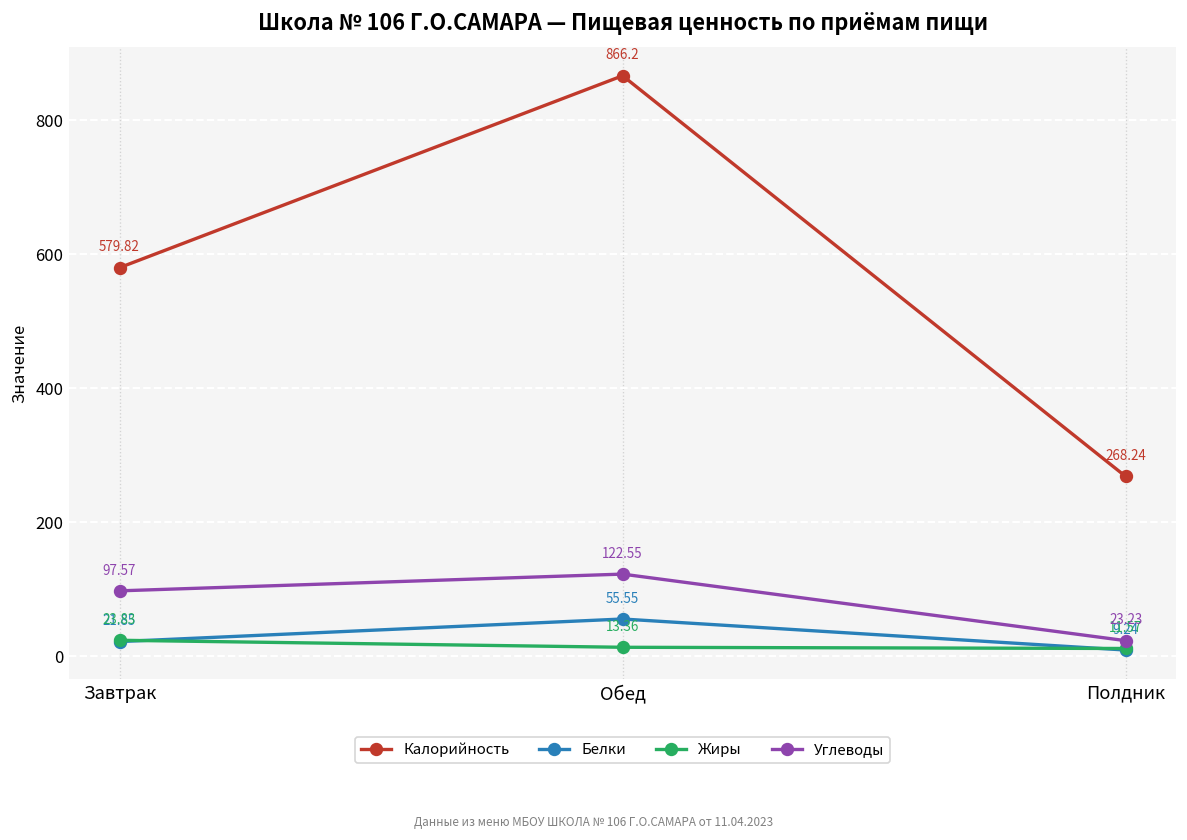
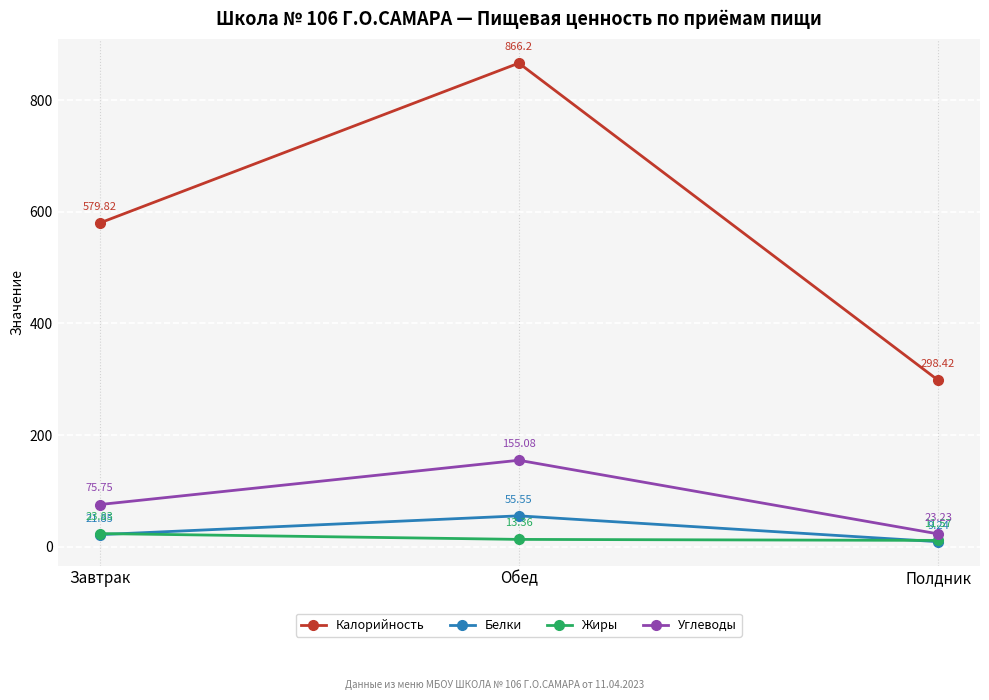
  {
    "Калорийность": {
      "Завтрак": 579.82,
      "Обед": 866.2,
-     "Полдник": 268.24
+     "Полдник": 298.42
    },
    "Белки": {
      "Обед": 55.55
    },
    "Жиры": {
      "Обед": 13.36
    },
    "Углеводы": {
-     "Завтрак": 97.57,
-     "Обед": 122.55
+     "Завтрак": 75.75,
+     "Обед": 155.08
    }
  }
